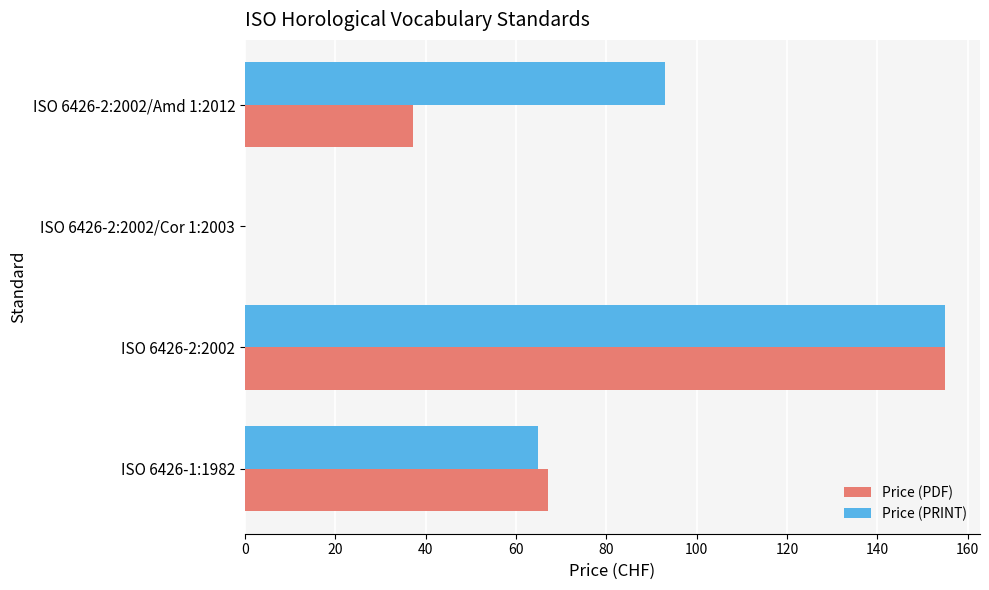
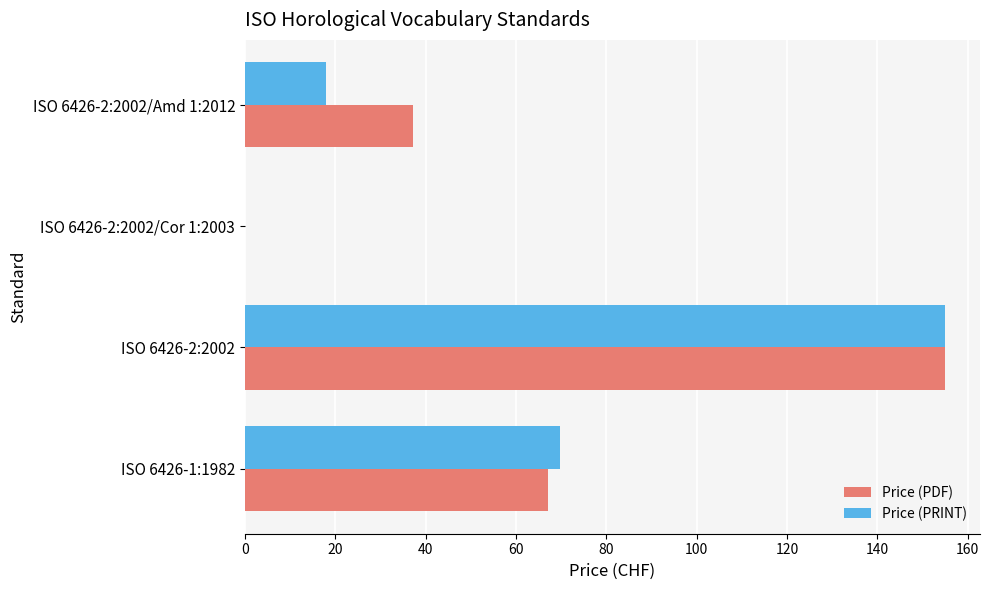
  {
    "Price (PDF)": {
      "ISO 6426-2:2002/Amd 1:2012": 37,
      "ISO 6426-2:2002/Cor 1:2003": 0,
      "ISO 6426-2:2002": 155,
      "ISO 6426-1:1982": 67
    },
    "Price (PRINT)": {
-     "ISO 6426-2:2002/Amd 1:2012": 93,
+     "ISO 6426-2:2002/Amd 1:2012": 18,
      "ISO 6426-2:2002/Cor 1:2003": 0,
      "ISO 6426-2:2002": 155,
-     "ISO 6426-1:1982": 65
+     "ISO 6426-1:1982": 70
    }
  }
